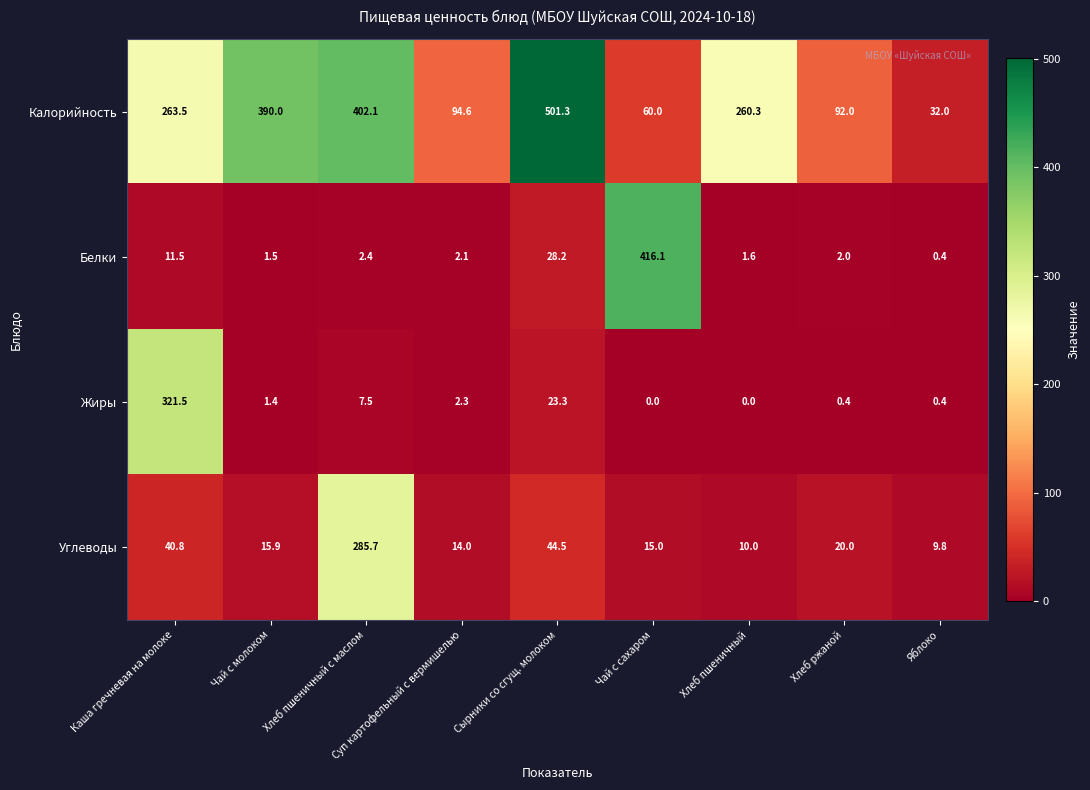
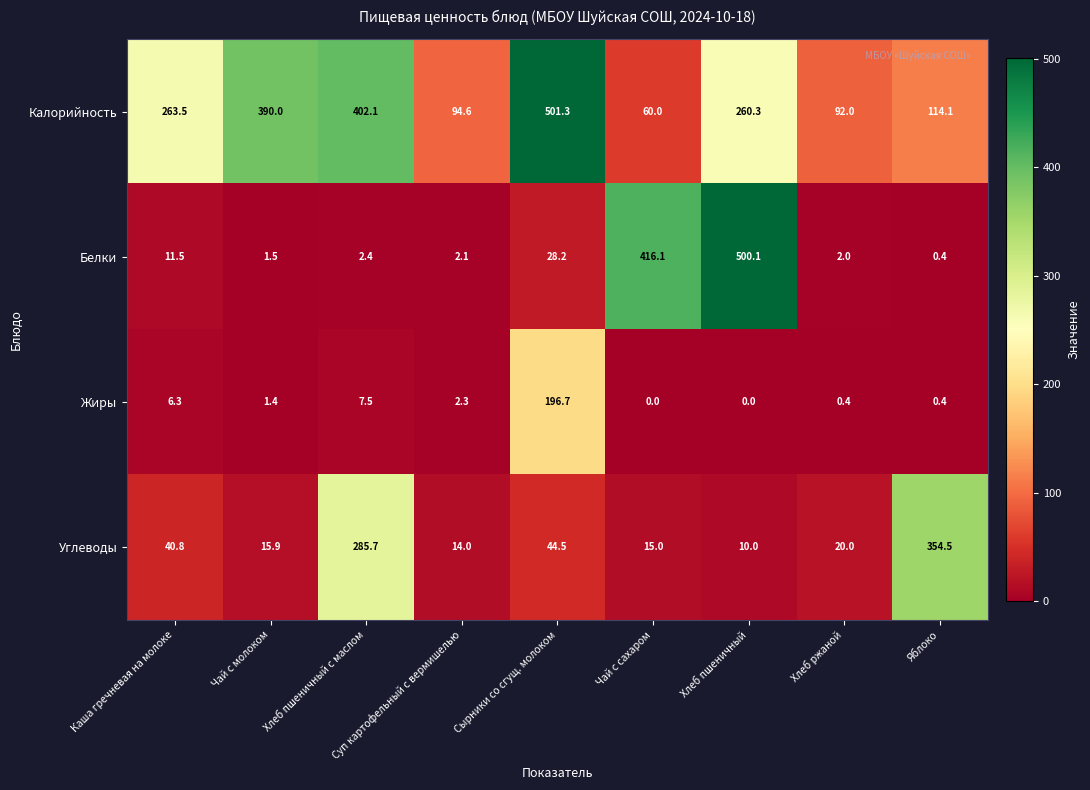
  {
    "Калорийность": {
      "Каша гречневая на молоке": 263.5,
      "Чай с молоком": 390.0,
      "Хлеб пшеничный с маслом": 402.1,
      "Суп картофельный с вермишелью": 94.6,
      "Сырники со сгущ. молоком": 501.3,
      "Чай с сахаром": 60.0,
      "Хлеб пшеничный": 260.3,
      "Хлеб ржаной": 92.0,
-     "Яблоко": 32.0
+     "Яблоко": 114.1
    },
    "Белки": {
      "Каша гречневая на молоке": 11.5,
      "Чай с молоком": 1.5,
      "Хлеб пшеничный с маслом": 2.4,
      "Суп картофельный с вермишелью": 2.1,
      "Сырники со сгущ. молоком": 28.2,
      "Чай с сахаром": 416.1,
-     "Хлеб пшеничный": 1.6,
+     "Хлеб пшеничный": 500.1,
      "Хлеб ржаной": 2.0,
      "Яблоко": 0.4
    },
    "Жиры": {
-     "Каша гречневая на молоке": 321.5,
+     "Каша гречневая на молоке": 6.3,
      "Чай с молоком": 1.4,
      "Хлеб пшеничный с маслом": 7.5,
      "Суп картофельный с вермишелью": 2.3,
-     "Сырники со сгущ. молоком": 23.3,
+     "Сырники со сгущ. молоком": 196.7,
      "Чай с сахаром": 0.0,
      "Хлеб пшеничный": 0.0,
      "Хлеб ржаной": 0.4,
      "Яблоко": 0.4
    },
    "Углеводы": {
      "Каша гречневая на молоке": 40.8,
      "Чай с молоком": 15.9,
      "Хлеб пшеничный с маслом": 285.7,
      "Суп картофельный с вермишелью": 14.0,
      "Сырники со сгущ. молоком": 44.5,
      "Чай с сахаром": 15.0,
      "Хлеб пшеничный": 10.0,
      "Хлеб ржаной": 20.0,
-     "Яблоко": 9.8
+     "Яблоко": 354.5
    }
  }
